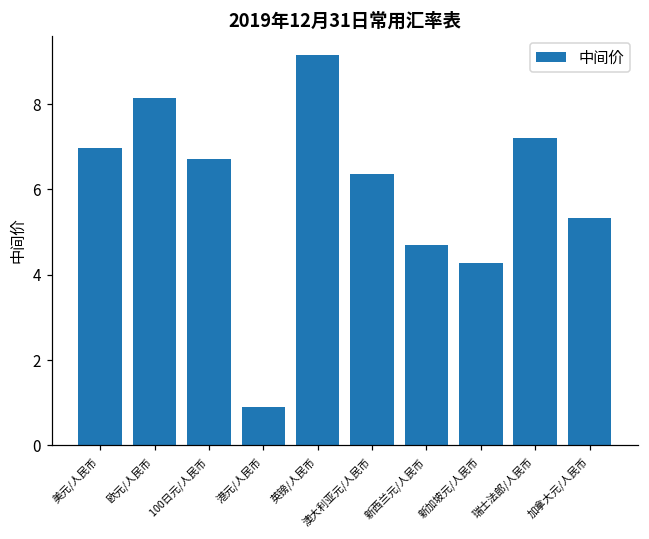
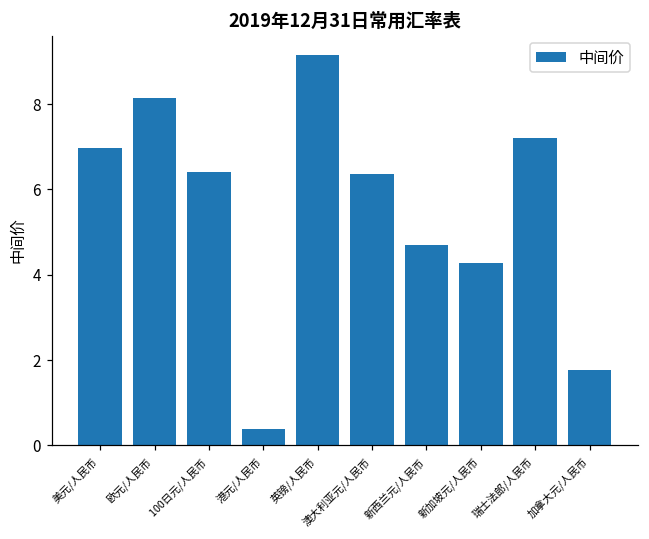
  {
    "美元/人民币": 7.0,
    "欧元/人民币": 8.1,
-   "100日元/人民币": 6.7,
-   "港元/人民币": 0.9,
+   "100日元/人民币": 6.4,
+   "港元/人民币": 0.4,
    "英镑/人民币": 9.2,
    "澳大利亚元/人民币": 6.4,
    "新西兰元/人民币": 4.7,
    "新加坡元/人民币": 4.3,
    "瑞士法郎/人民币": 7.2,
-   "加拿大元/人民币": 5.3
+   "加拿大元/人民币": 1.8
  }
